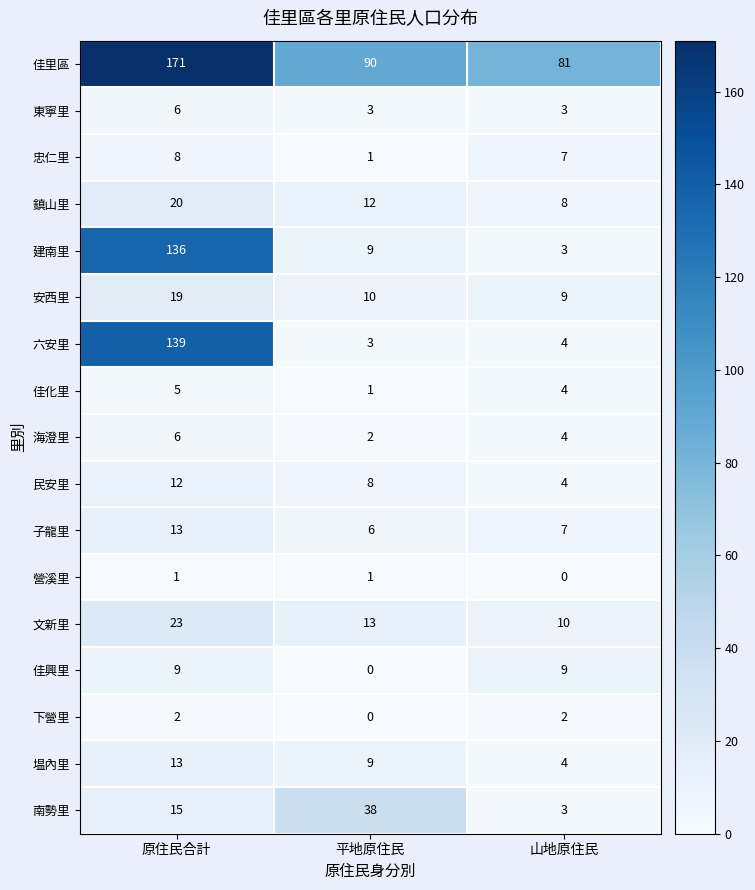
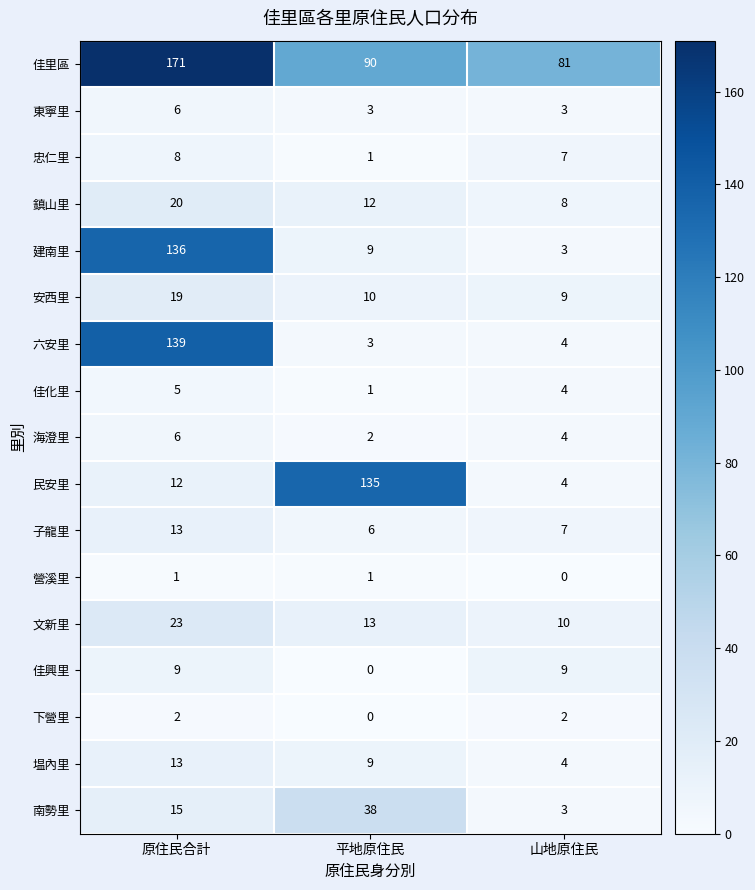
  {
    "佳里區": {
      "原住民合計": 171,
      "平地原住民": 90,
      "山地原住民": 81
    },
    "東寧里": {
      "原住民合計": 6,
      "平地原住民": 3,
      "山地原住民": 3
    },
    "忠仁里": {
      "原住民合計": 8,
      "平地原住民": 1,
      "山地原住民": 7
    },
    "鎮山里": {
      "原住民合計": 20,
      "平地原住民": 12,
      "山地原住民": 8
    },
    "建南里": {
      "原住民合計": 136,
      "平地原住民": 9,
      "山地原住民": 3
    },
    "安西里": {
      "原住民合計": 19,
      "平地原住民": 10,
      "山地原住民": 9
    },
    "六安里": {
      "原住民合計": 139,
      "平地原住民": 3,
      "山地原住民": 4
    },
    "佳化里": {
      "原住民合計": 5,
      "平地原住民": 1,
      "山地原住民": 4
    },
    "海澄里": {
      "原住民合計": 6,
      "平地原住民": 2,
      "山地原住民": 4
    },
    "民安里": {
      "原住民合計": 12,
-     "平地原住民": 8,
+     "平地原住民": 135,
      "山地原住民": 4
    },
    "子龍里": {
      "原住民合計": 13,
      "平地原住民": 6,
      "山地原住民": 7
    },
    "營溪里": {
      "原住民合計": 1,
      "平地原住民": 1,
      "山地原住民": 0
    },
    "文新里": {
      "原住民合計": 23,
      "平地原住民": 13,
      "山地原住民": 10
    },
    "佳興里": {
      "原住民合計": 9,
      "平地原住民": 0,
      "山地原住民": 9
    },
    "下營里": {
      "原住民合計": 2,
      "平地原住民": 0,
      "山地原住民": 2
    },
    "塭內里": {
      "原住民合計": 13,
      "平地原住民": 9,
      "山地原住民": 4
    },
    "南勢里": {
      "原住民合計": 15,
      "平地原住民": 38,
      "山地原住民": 3
    }
  }
